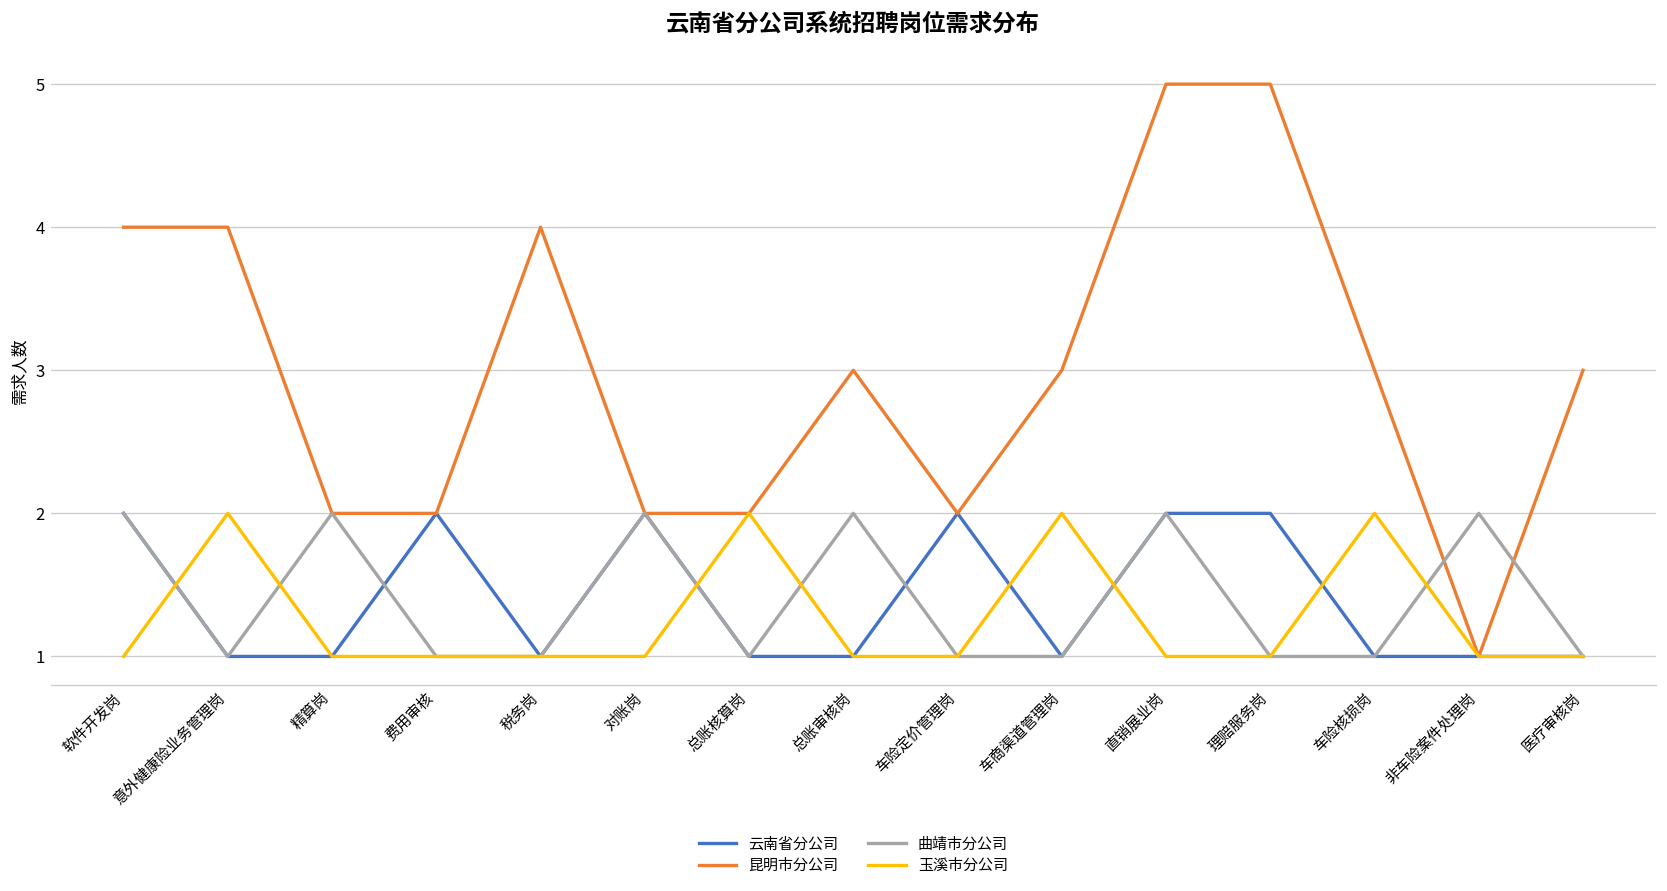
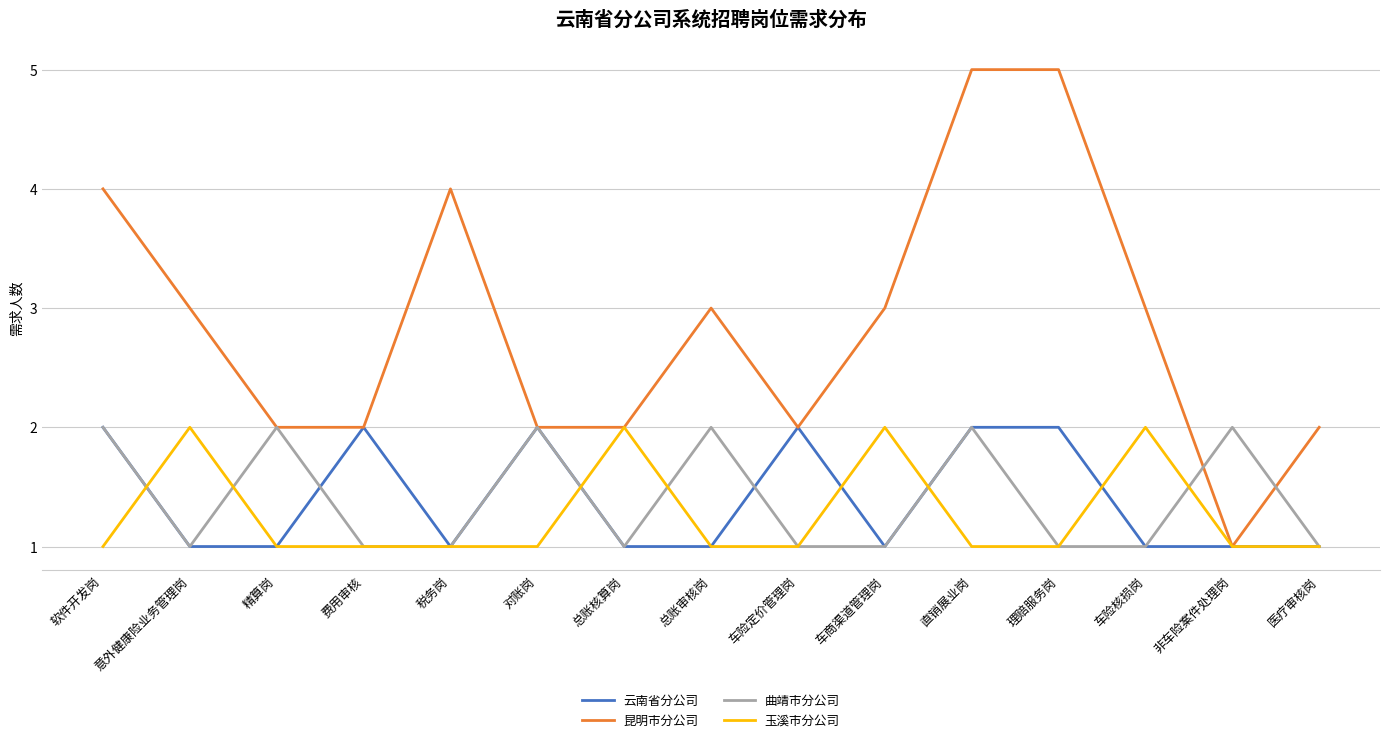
  {
    "云南省分公司": {
      "理赔服务岗": 2
    },
    "昆明市分公司": {
      "软件开发岗": 4,
-     "意外健康险业务管理岗": 4,
+     "意外健康险业务管理岗": 3,
      "税务岗": 4,
      "总账审核岗": 3,
      "车商渠道管理岗": 3,
      "直销展业岗": 5,
      "理赔服务岗": 5,
      "车险核损岗": 3,
-     "医疗审核岗": 3
+     "医疗审核岗": 2
    },
    "曲靖市分公司": {
      "总账审核岗": 2,
      "非车险案件处理岗": 2
    },
    "玉溪市分公司": {
      "软件开发岗": 1,
      "意外健康险业务管理岗": 2,
      "对账岗": 1,
      "车商渠道管理岗": 2,
      "直销展业岗": 1,
      "车险核损岗": 2
    }
  }
